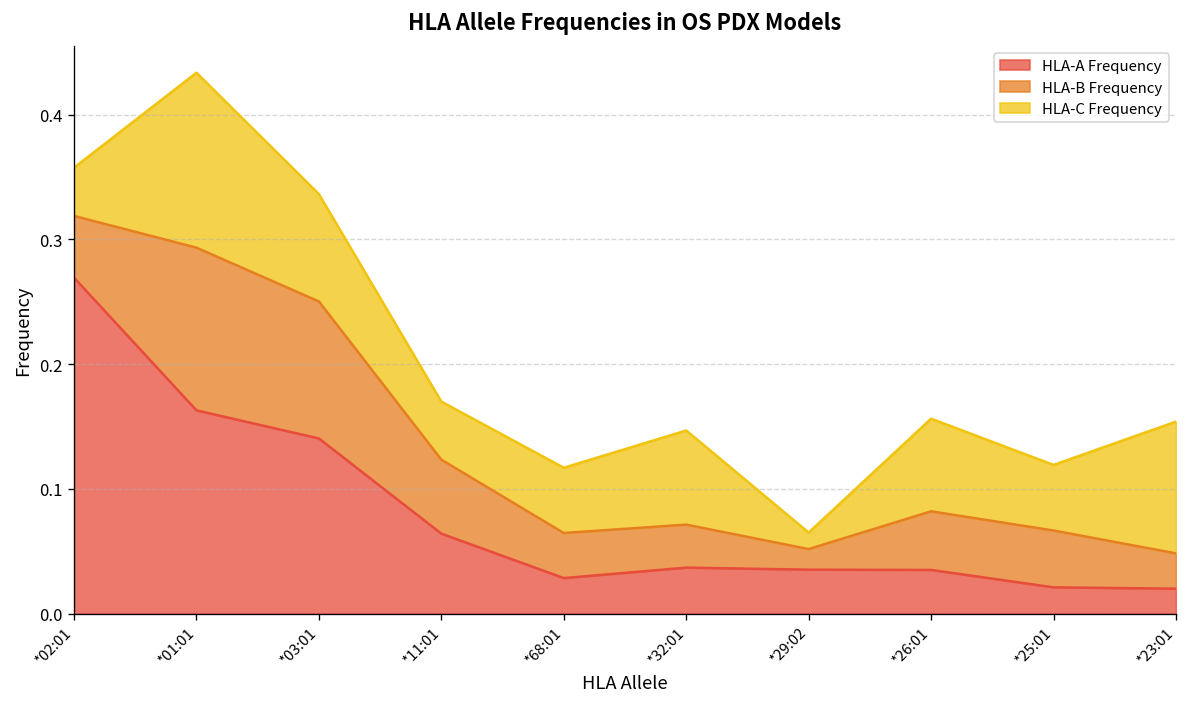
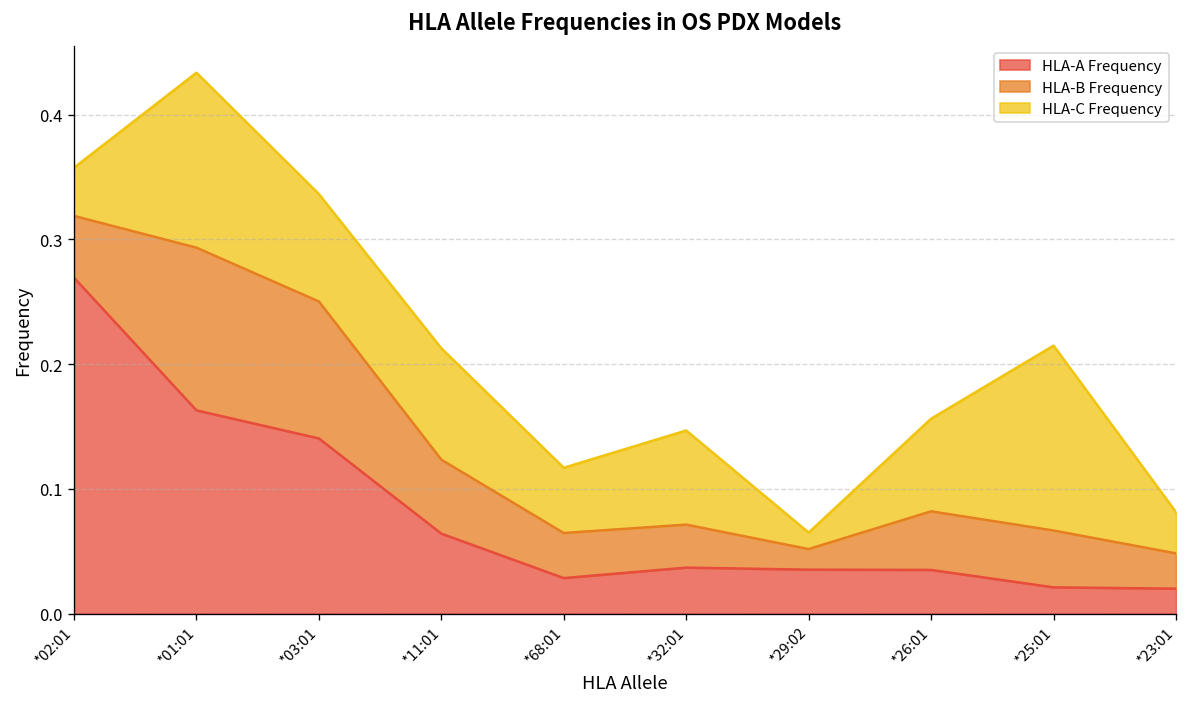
  {
    "HLA-C Frequency": {
      "*02:01": 0.039,
      "*01:01": 0.140,
      "*03:01": 0.086,
-     "*11:01": 0.047,
+     "*11:01": 0.089,
      "*68:01": 0.052,
      "*32:01": 0.075,
      "*29:02": 0.013,
      "*26:01": 0.074,
-     "*25:01": 0.053,
-     "*23:01": 0.106
+     "*25:01": 0.148,
+     "*23:01": 0.033
    }
  }
